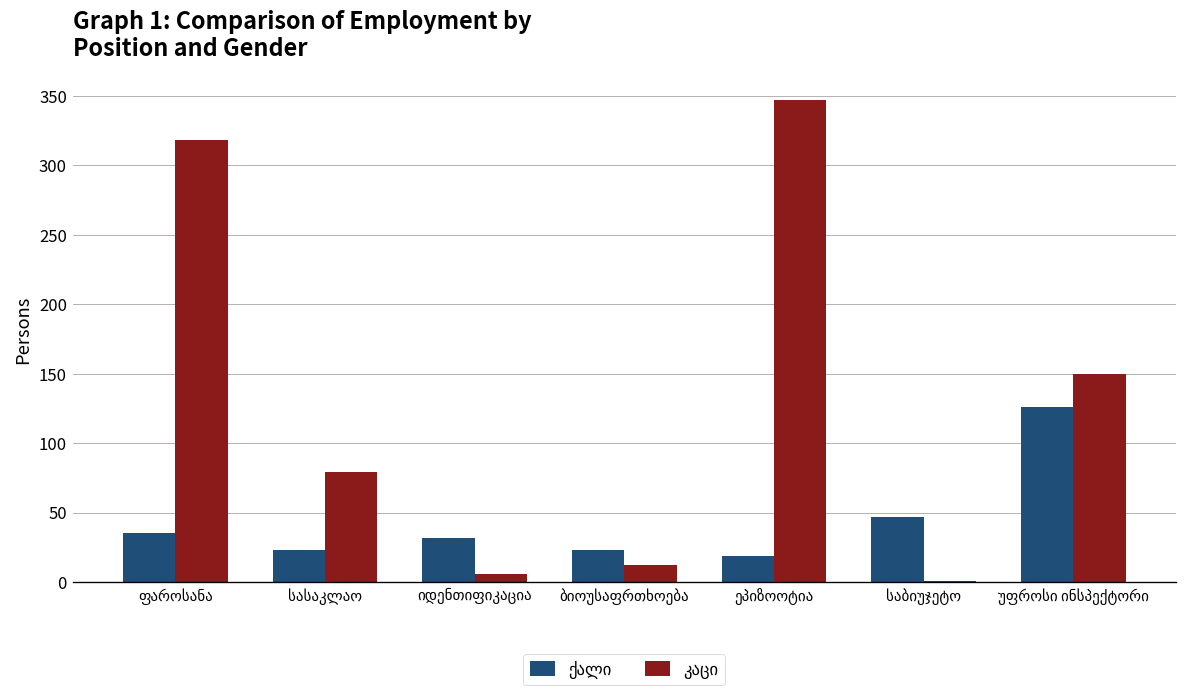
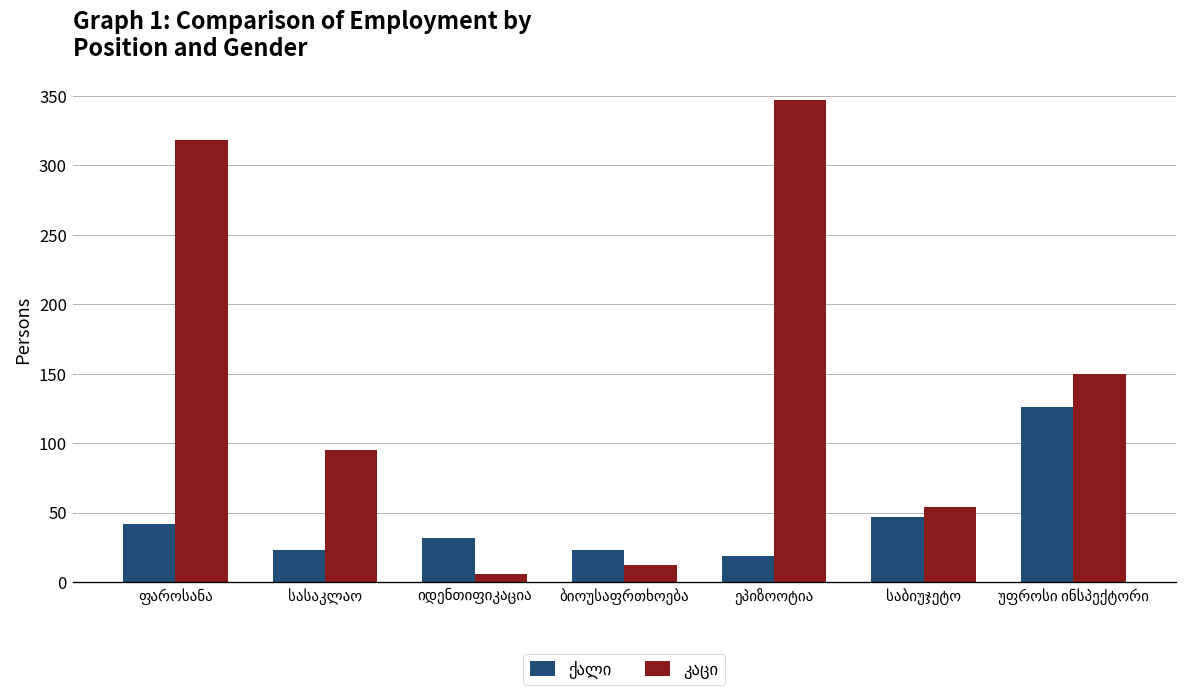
  {
    "ქალი": {
-     "ფაროსანა": 35,
+     "ფაროსანა": 42,
      "სასაკლაო": 23,
      "იდენთიფიკაცია": 32,
      "ბიოუსაფრთხოება": 23,
      "ეპიზოოტია": 19,
      "საბიუჯეტო": 47,
      "უფროსი ინსპექტორი": 126
    },
    "კაცი": {
      "ფაროსანა": 318,
-     "სასაკლაო": 79,
+     "სასაკლაო": 95,
      "იდენთიფიკაცია": 6,
      "ბიოუსაფრთხოება": 12,
      "ეპიზოოტია": 347,
-     "საბიუჯეტო": 1,
+     "საბიუჯეტო": 54,
      "უფროსი ინსპექტორი": 150
    }
  }
